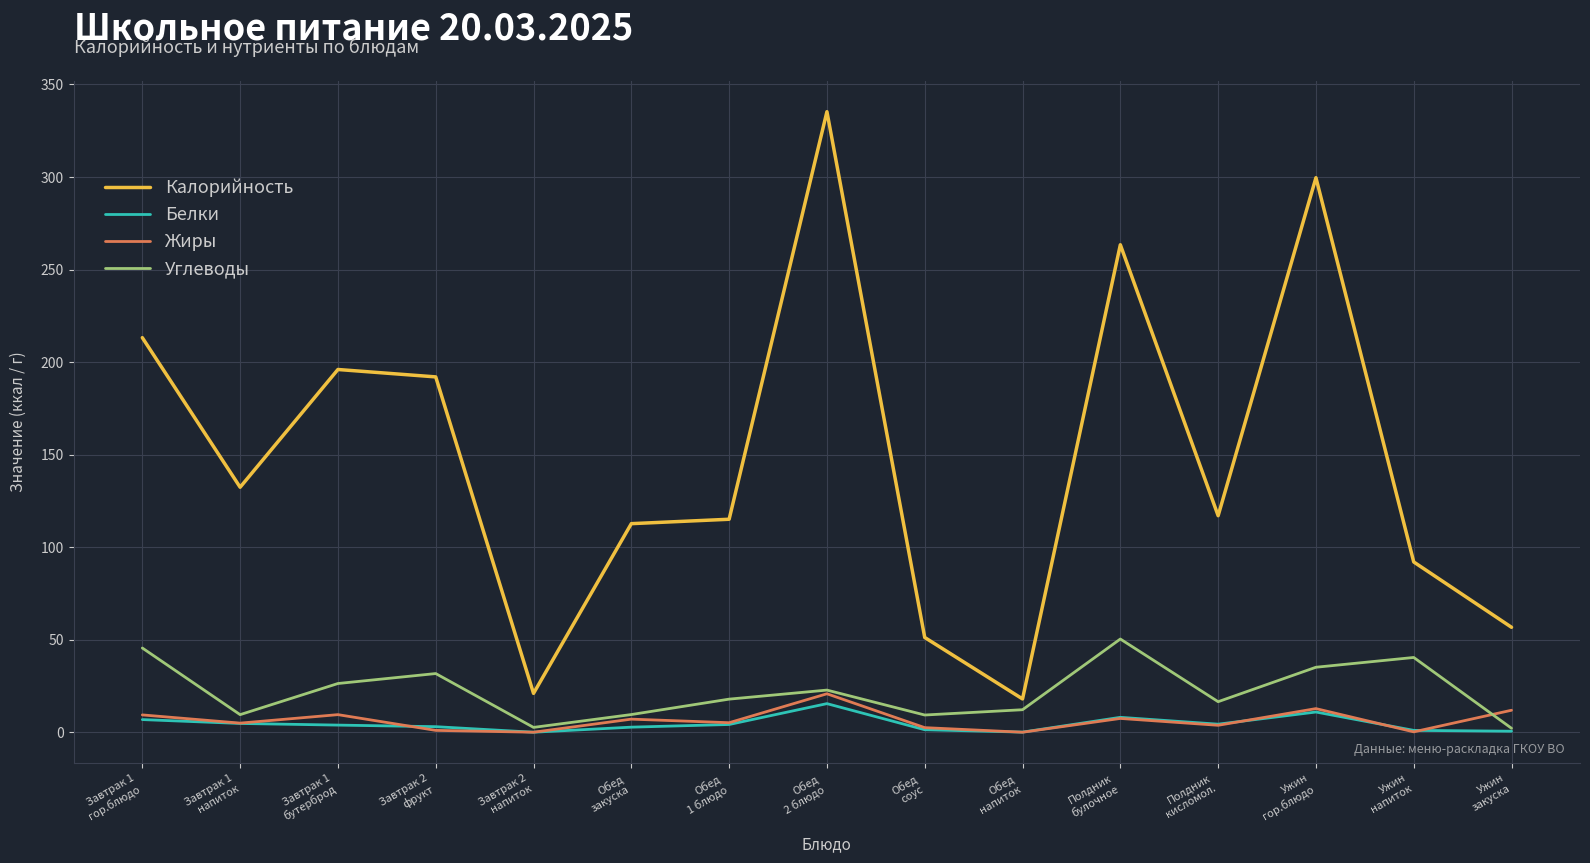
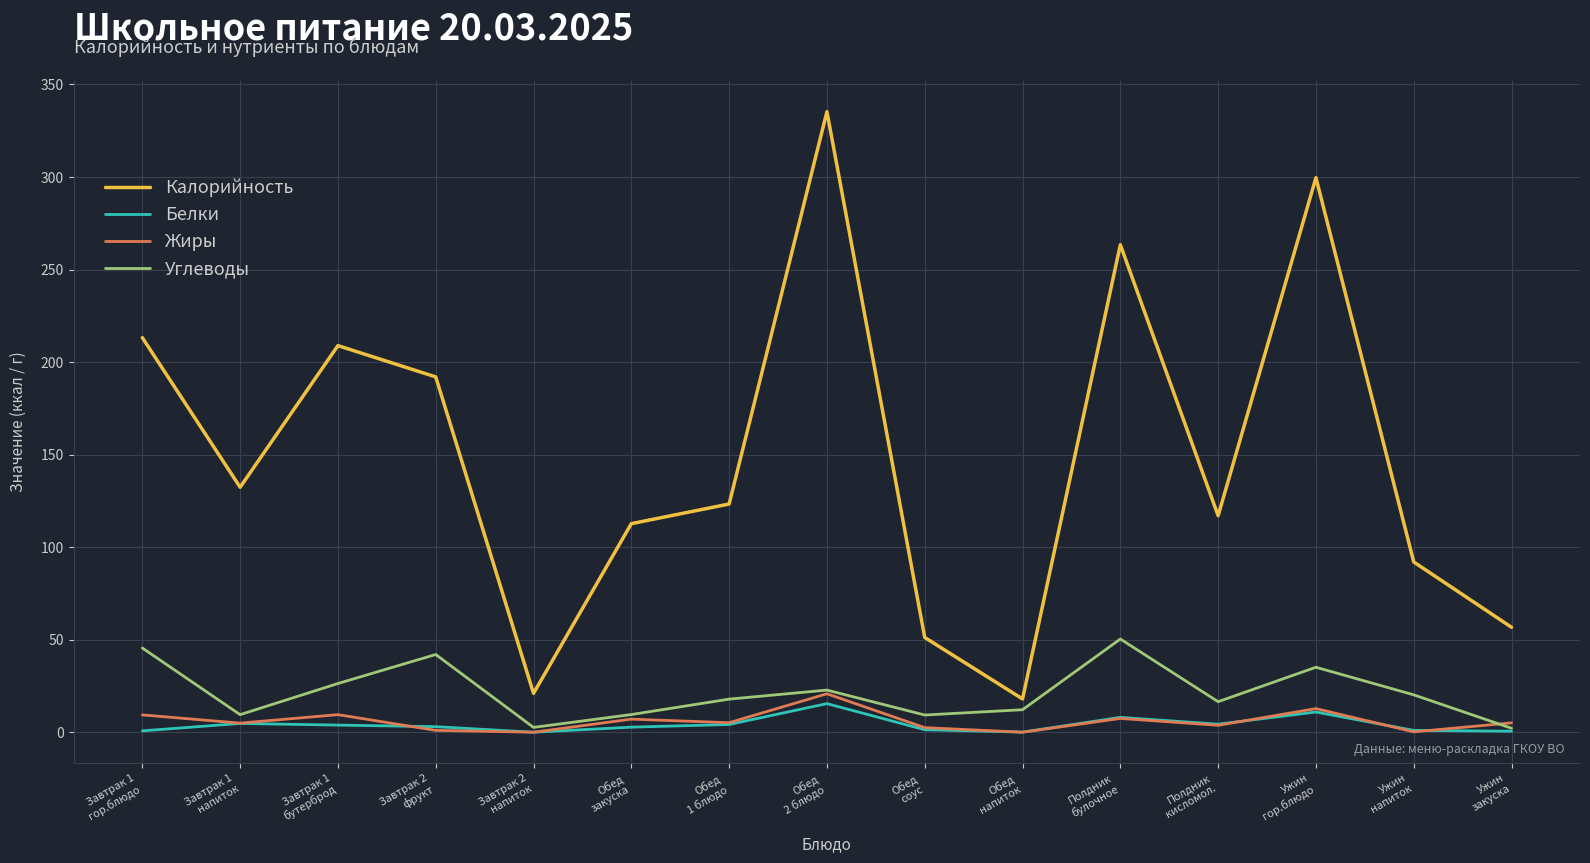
  {
    "Калорийность": {
      "Завтрак 1 гор.блюдо": 213,
      "Завтрак 1 напиток": 132,
-     "Завтрак 1 бутерброд": 196,
+     "Завтрак 1 бутерброд": 209,
      "Завтрак 2 фрукт": 192,
      "Завтрак 2 напиток": 21,
      "Обед закуска": 113,
-     "Обед 1 блюдо": 115,
+     "Обед 1 блюдо": 123,
      "Обед 2 блюдо": 335,
      "Обед соус": 51,
      "Обед напиток": 18,
      "Полдник булочное": 263,
      "Полдник кисломол.": 117,
      "Ужин гор.блюдо": 300,
      "Ужин напиток": 92,
      "Ужин закуска": 57
    },
    "Белки": {
-     "Завтрак 1 гор.блюдо": 7,
+     "Завтрак 1 гор.блюдо": 1,
      "Завтрак 1 бутерброд": 4,
      "Завтрак 2 фрукт": 3,
      "Обед закуска": 3,
      "Обед 2 блюдо": 15,
      "Ужин гор.блюдо": 11,
      "Ужин закуска": 1
    },
    "Жиры": {
      "Завтрак 1 гор.блюдо": 9,
      "Завтрак 1 бутерброд": 10,
      "Завтрак 2 фрукт": 1,
      "Обед закуска": 7,
      "Обед 2 блюдо": 21,
      "Ужин гор.блюдо": 13,
-     "Ужин закуска": 12
+     "Ужин закуска": 5
    },
    "Углеводы": {
      "Завтрак 1 гор.блюдо": 46,
      "Завтрак 1 напиток": 10,
      "Завтрак 1 бутерброд": 26,
-     "Завтрак 2 фрукт": 32,
+     "Завтрак 2 фрукт": 42,
      "Завтрак 2 напиток": 3,
      "Обед закуска": 10,
      "Обед 1 блюдо": 18,
      "Обед 2 блюдо": 23,
      "Обед соус": 9,
      "Обед напиток": 12,
      "Полдник булочное": 50,
      "Полдник кисломол.": 17,
      "Ужин гор.блюдо": 35,
-     "Ужин напиток": 40,
+     "Ужин напиток": 20,
      "Ужин закуска": 2
    }
  }
